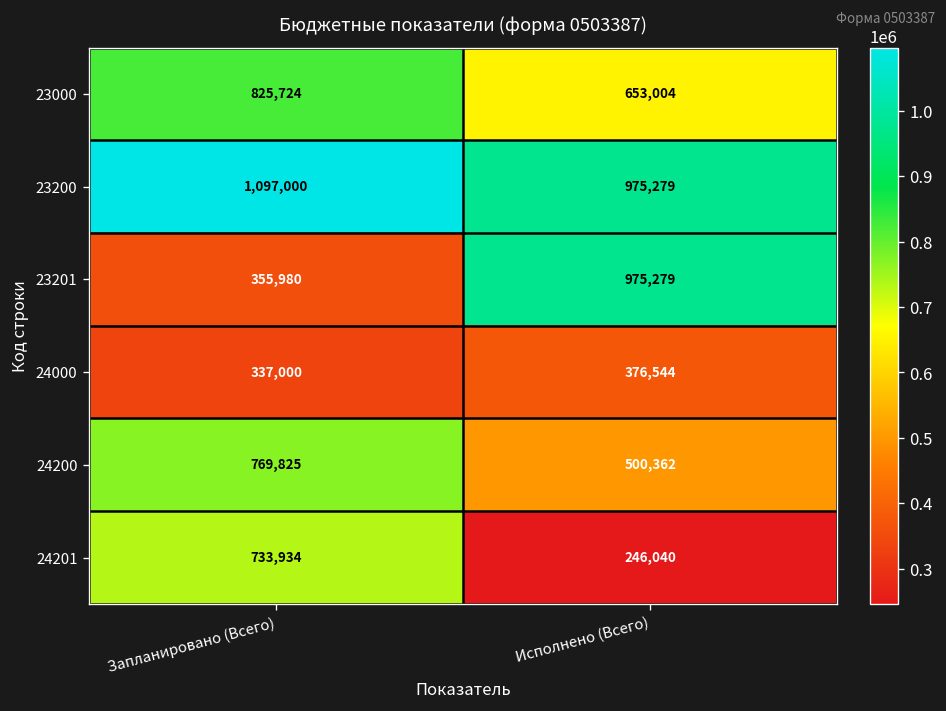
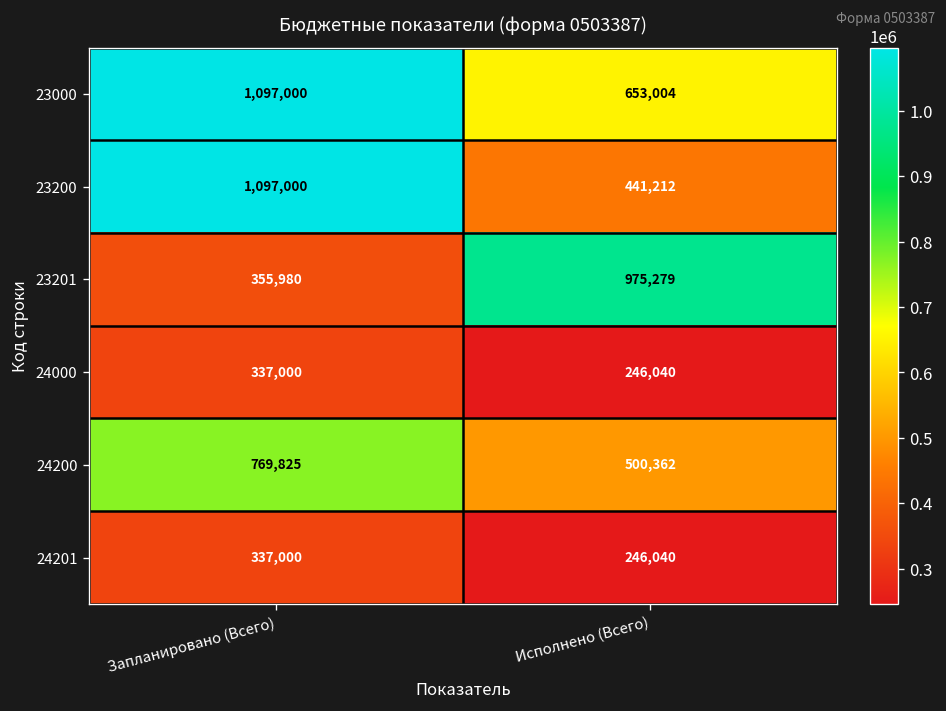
  {
    "23000": {
-     "Запланировано (Всего)": "825,724",
+     "Запланировано (Всего)": "1,097,000",
      "Исполнено (Всего)": "653,004"
    },
    "23200": {
      "Запланировано (Всего)": "1,097,000",
-     "Исполнено (Всего)": "975,279"
+     "Исполнено (Всего)": "441,212"
    },
    "23201": {
      "Запланировано (Всего)": "355,980",
      "Исполнено (Всего)": "975,279"
    },
    "24000": {
      "Запланировано (Всего)": "337,000",
-     "Исполнено (Всего)": "376,544"
+     "Исполнено (Всего)": "246,040"
    },
    "24200": {
      "Запланировано (Всего)": "769,825",
      "Исполнено (Всего)": "500,362"
    },
    "24201": {
-     "Запланировано (Всего)": "733,934",
+     "Запланировано (Всего)": "337,000",
      "Исполнено (Всего)": "246,040"
    }
  }
